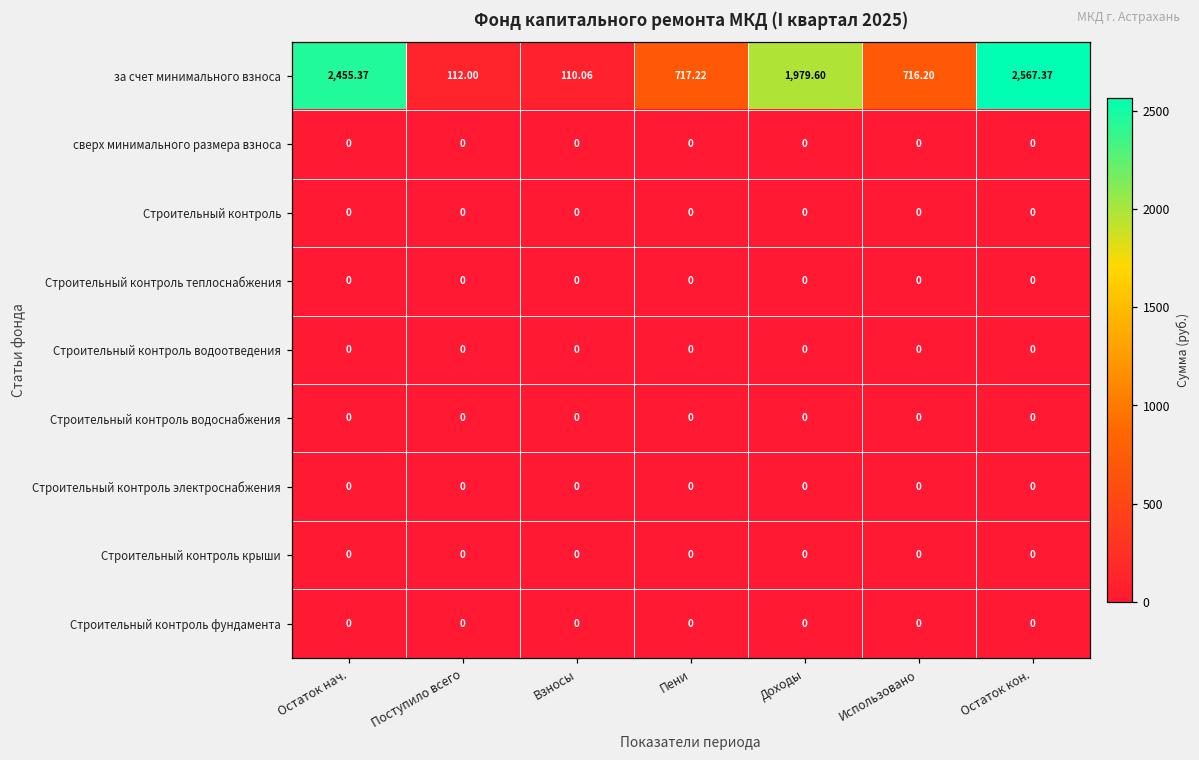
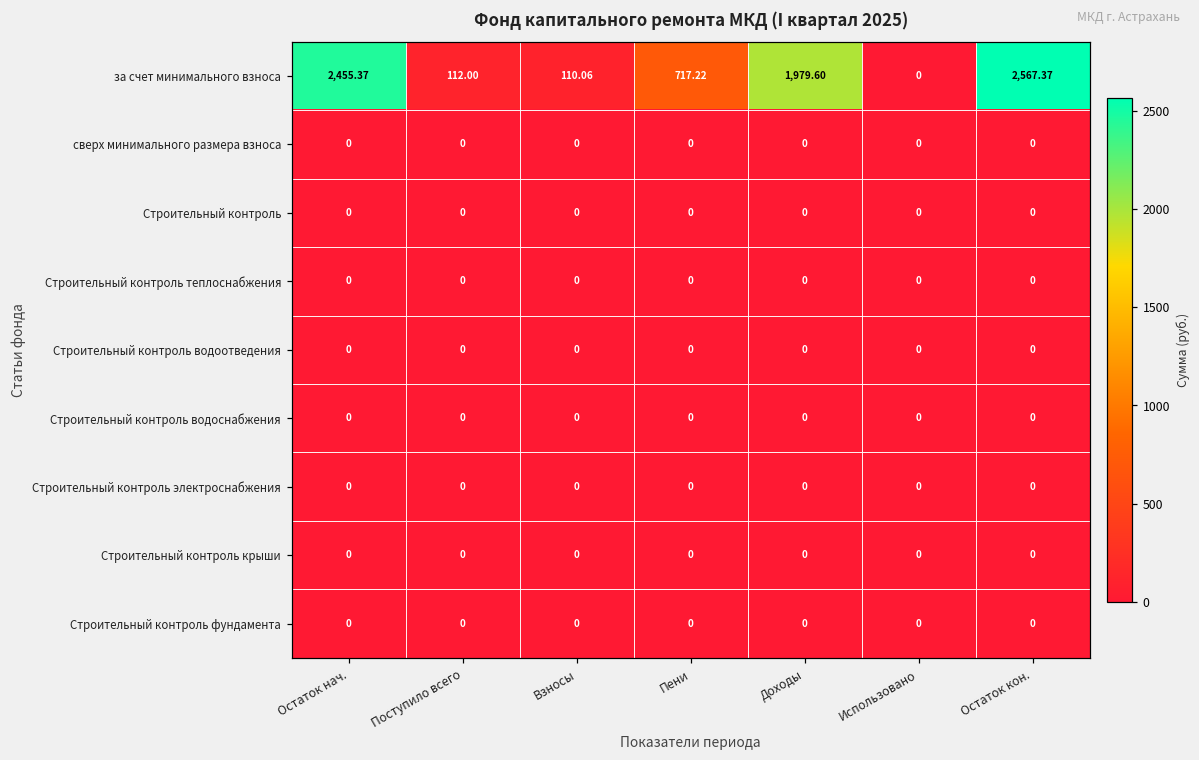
  {
    "за счет минимального взноса": {
      "Остаток нач.": "2,455.37",
      "Поступило всего": "112.00",
      "Взносы": "110.06",
      "Пени": "717.22",
      "Доходы": "1,979.60",
-     "Использовано": "716.20",
+     "Использовано": "0",
      "Остаток кон.": "2,567.37"
    },
    "сверх минимального размера взноса": {
      "Остаток нач.": "0",
      "Поступило всего": "0",
      "Взносы": "0",
      "Пени": "0",
      "Доходы": "0",
      "Использовано": "0",
      "Остаток кон.": "0"
    },
    "Строительный контроль": {
      "Остаток нач.": "0",
      "Поступило всего": "0",
      "Взносы": "0",
      "Пени": "0",
      "Доходы": "0",
      "Использовано": "0",
      "Остаток кон.": "0"
    },
    "Строительный контроль теплоснабжения": {
      "Остаток нач.": "0",
      "Поступило всего": "0",
      "Взносы": "0",
      "Пени": "0",
      "Доходы": "0",
      "Использовано": "0",
      "Остаток кон.": "0"
    },
    "Строительный контроль водоотведения": {
      "Остаток нач.": "0",
      "Поступило всего": "0",
      "Взносы": "0",
      "Пени": "0",
      "Доходы": "0",
      "Использовано": "0",
      "Остаток кон.": "0"
    },
    "Строительный контроль водоснабжения": {
      "Остаток нач.": "0",
      "Поступило всего": "0",
      "Взносы": "0",
      "Пени": "0",
      "Доходы": "0",
      "Использовано": "0",
      "Остаток кон.": "0"
    },
    "Строительный контроль электроснабжения": {
      "Остаток нач.": "0",
      "Поступило всего": "0",
      "Взносы": "0",
      "Пени": "0",
      "Доходы": "0",
      "Использовано": "0",
      "Остаток кон.": "0"
    },
    "Строительный контроль крыши": {
      "Остаток нач.": "0",
      "Поступило всего": "0",
      "Взносы": "0",
      "Пени": "0",
      "Доходы": "0",
      "Использовано": "0",
      "Остаток кон.": "0"
    },
    "Строительный контроль фундамента": {
      "Остаток нач.": "0",
      "Поступило всего": "0",
      "Взносы": "0",
      "Пени": "0",
      "Доходы": "0",
      "Использовано": "0",
      "Остаток кон.": "0"
    }
  }
